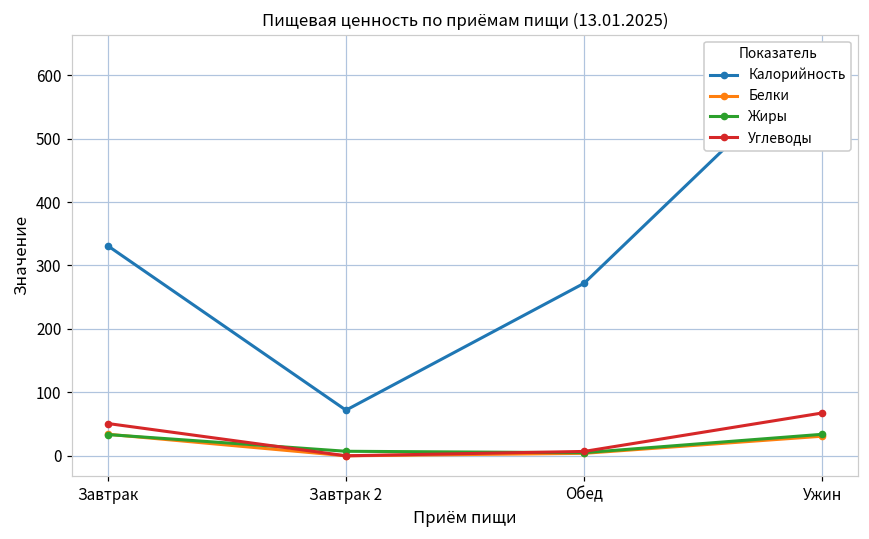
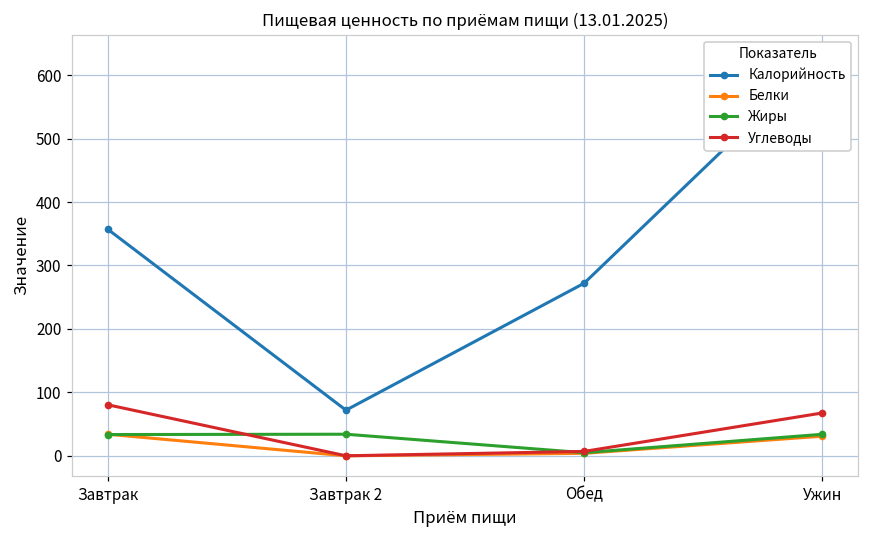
  {
    "Калорийность": {
-     "Завтрак": 330,
+     "Завтрак": 360,
      "Завтрак 2": 70,
      "Обед": 270
    },
    "Жиры": {
-     "Завтрак 2": 10
+     "Завтрак 2": 30
    },
    "Углеводы": {
-     "Завтрак": 50,
+     "Завтрак": 80,
      "Ужин": 70
    }
  }
